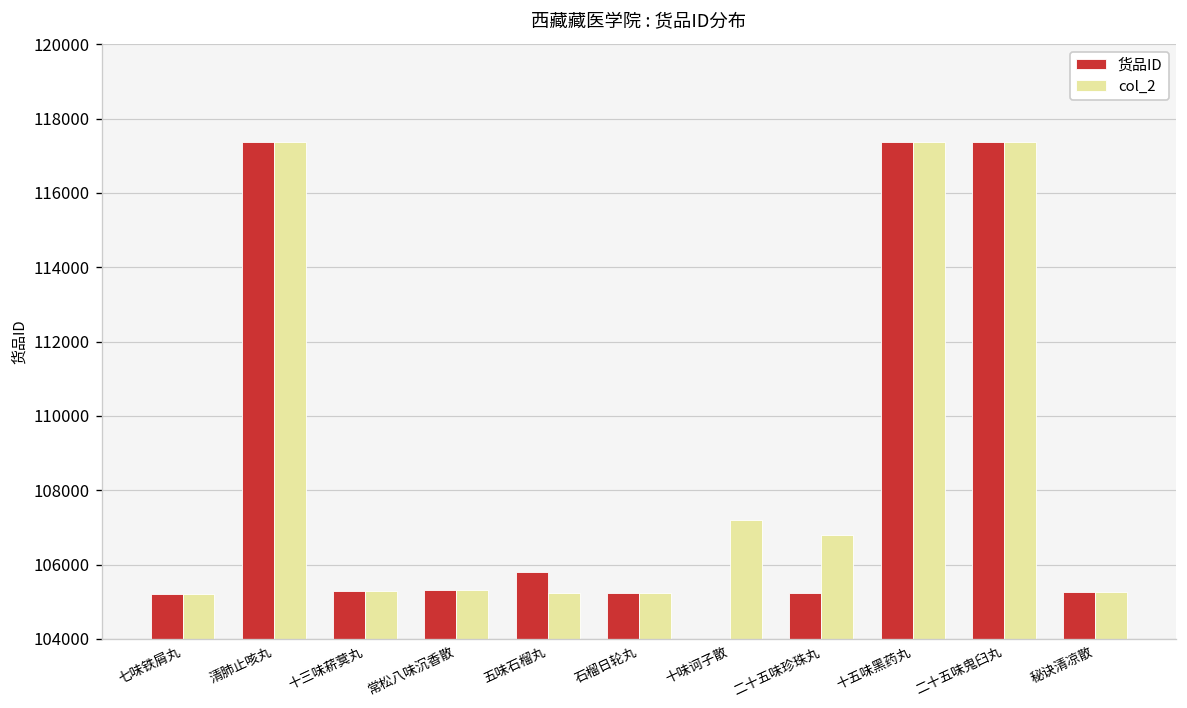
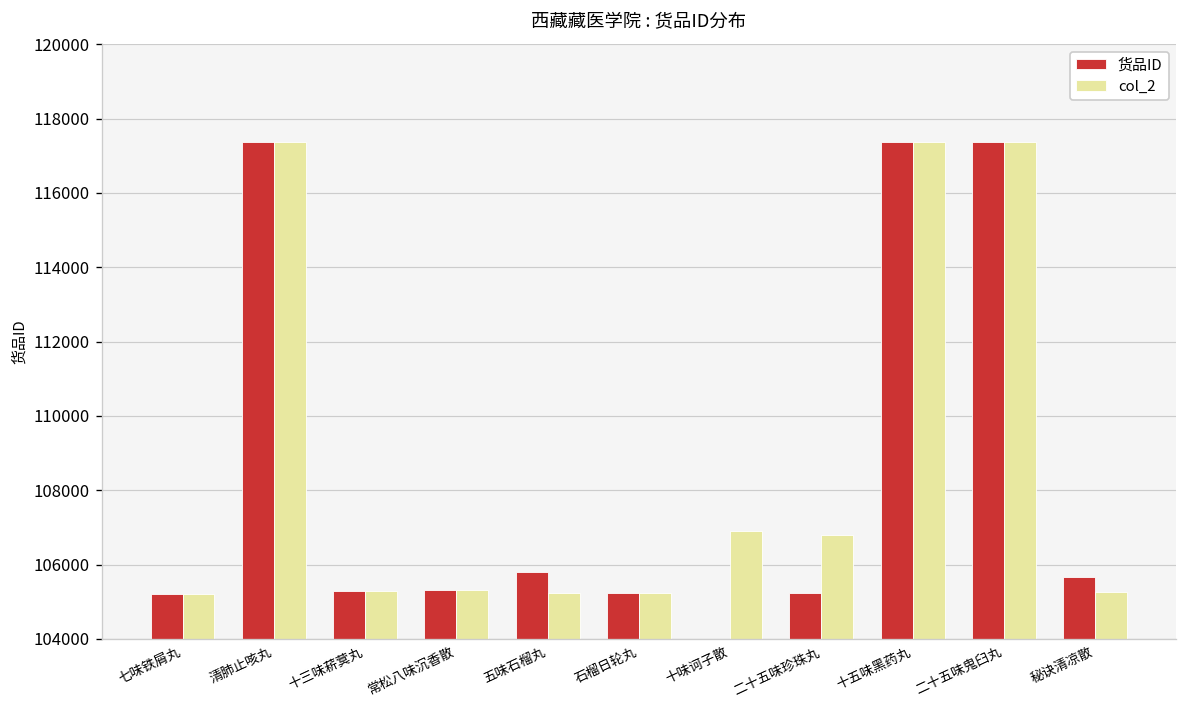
  {
    "货品ID": {
      "七味铁屑丸": 105200,
      "清肺止咳丸": 117400,
      "十三味菥蓂丸": 105300,
      "常松八味沉香散": 105300,
      "五味石榴丸": 105800,
      "石榴日轮丸": 105200,
      "二十五味珍珠丸": 105200,
      "十五味黑药丸": 117400,
      "二十五味鬼臼丸": 117400,
-     "秘诀清凉散": 105300
+     "秘诀清凉散": 105700
    },
    "col_2": {
      "七味铁屑丸": 105200,
      "清肺止咳丸": 117400,
      "十三味菥蓂丸": 105300,
      "常松八味沉香散": 105300,
      "五味石榴丸": 105200,
      "石榴日轮丸": 105200,
-     "十味诃子散": 107200,
+     "十味诃子散": 106900,
      "二十五味珍珠丸": 106800,
      "十五味黑药丸": 117400,
      "二十五味鬼臼丸": 117400,
      "秘诀清凉散": 105300
    }
  }
